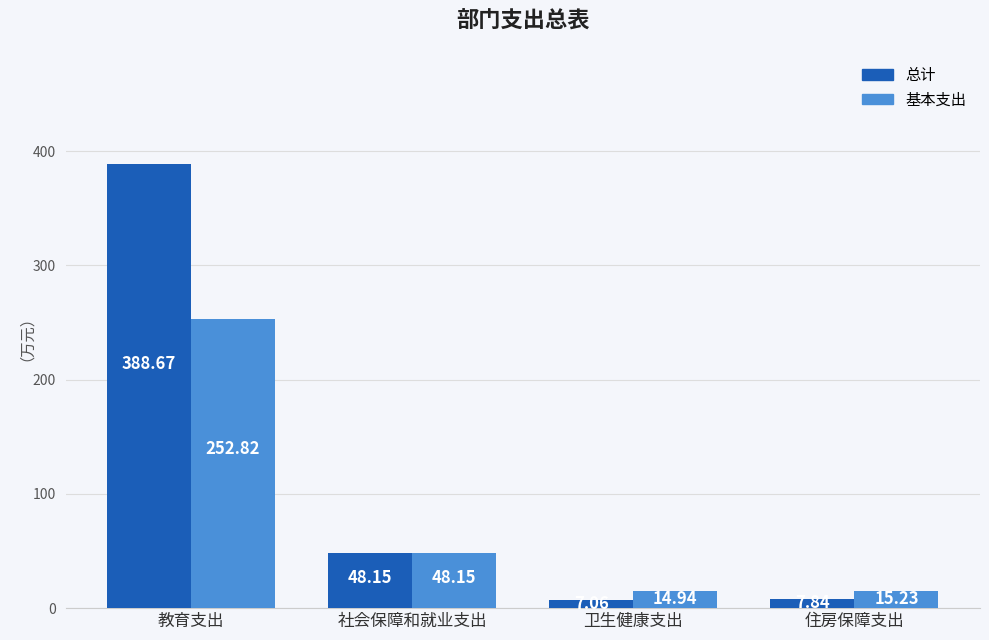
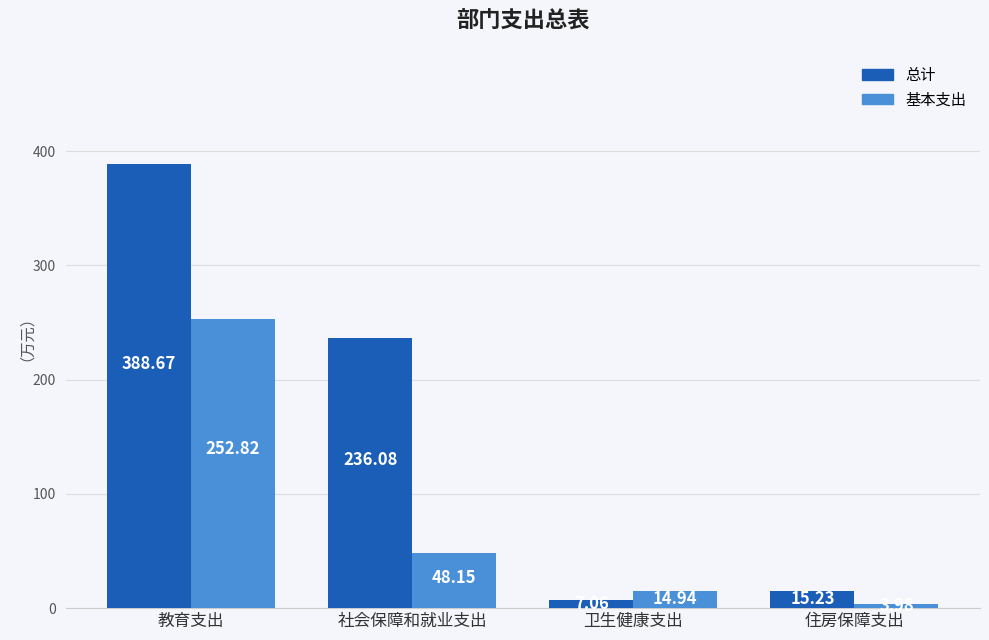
  {
    "总计": {
      "教育支出": 388.67,
-     "社会保障和就业支出": 48.15,
-     "住房保障支出": 8
+     "社会保障和就业支出": 236.08,
+     "住房保障支出": 15
    },
    "基本支出": {
-     "住房保障支出": 15
+     "住房保障支出": 4
    }
  }
